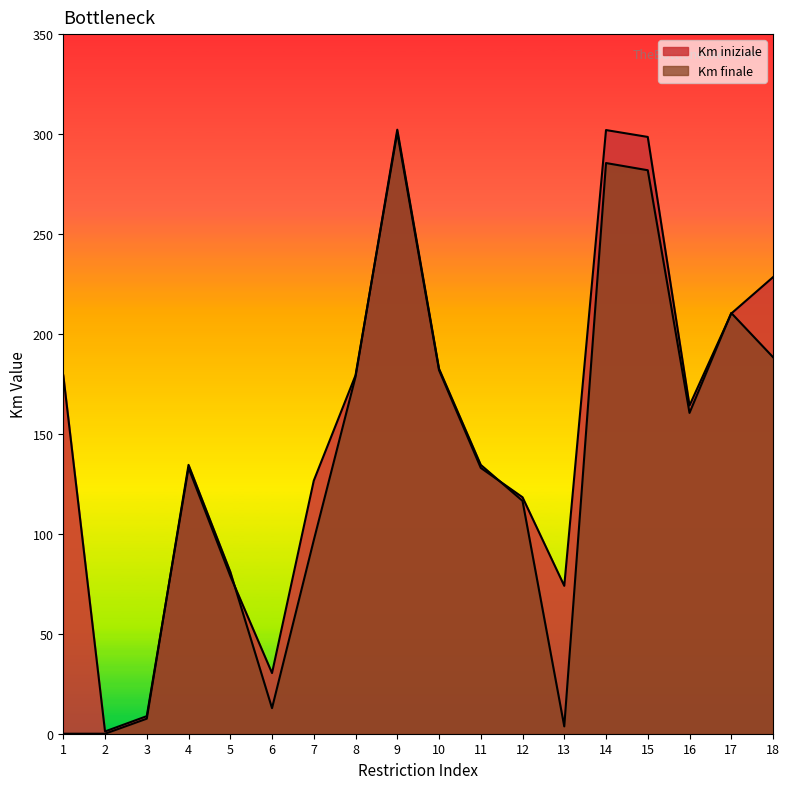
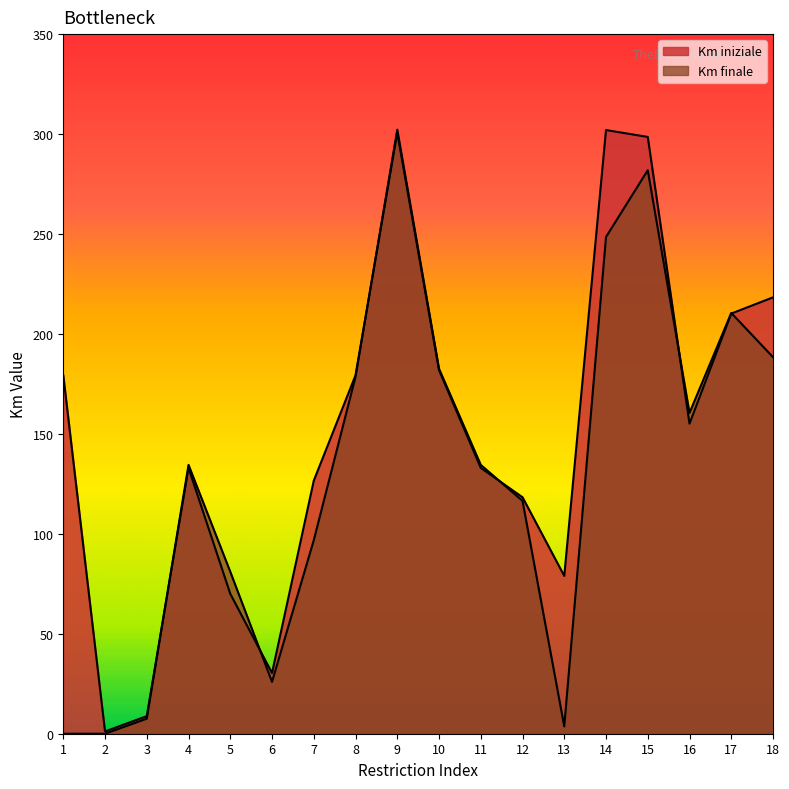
  {
    "Km iniziale": {
      "1": 179,
      "3": 9,
      "4": 133,
-     "5": 79,
+     "5": 70,
      "6": 30,
      "7": 127,
      "9": 301,
      "11": 133,
      "12": 118,
-     "13": 74,
+     "13": 79,
      "14": 302,
      "15": 299,
-     "16": 164,
-     "18": 228
+     "16": 155,
+     "18": 218
    },
    "Km finale": {
      "1": 0,
      "3": 8,
      "4": 135,
      "5": 81,
-     "6": 13,
+     "6": 26,
      "7": 97,
      "9": 302,
      "11": 135,
      "12": 117,
      "13": 4,
-     "14": 286,
+     "14": 249,
      "15": 282,
      "16": 161,
      "18": 188
    }
  }
